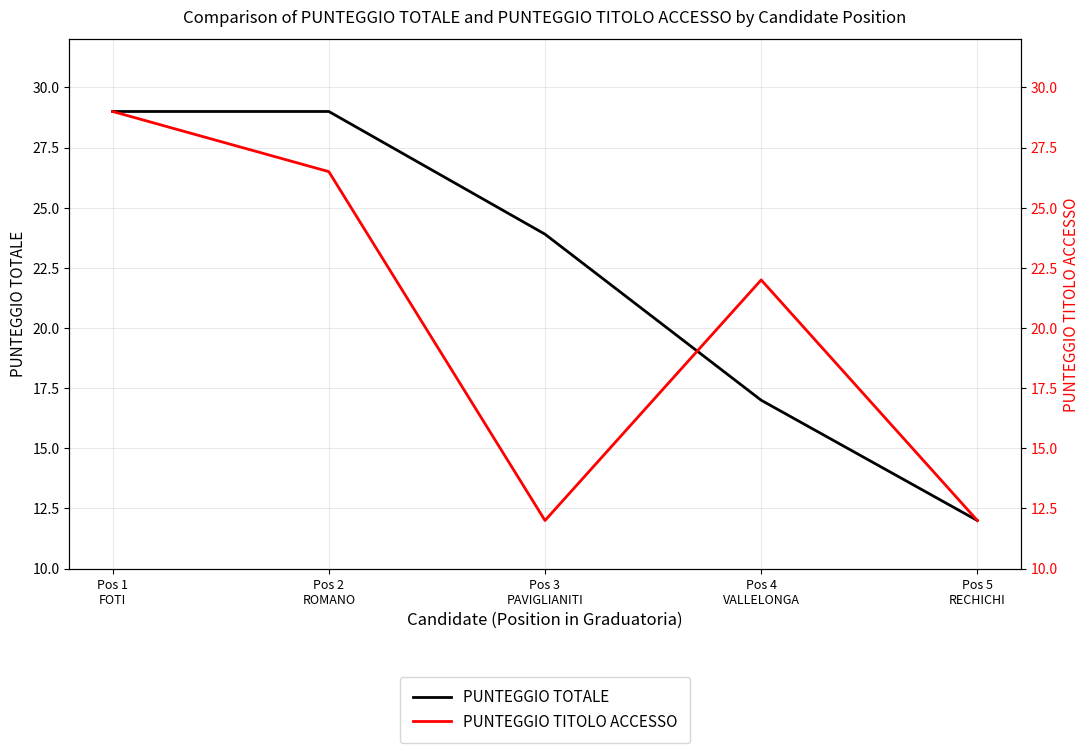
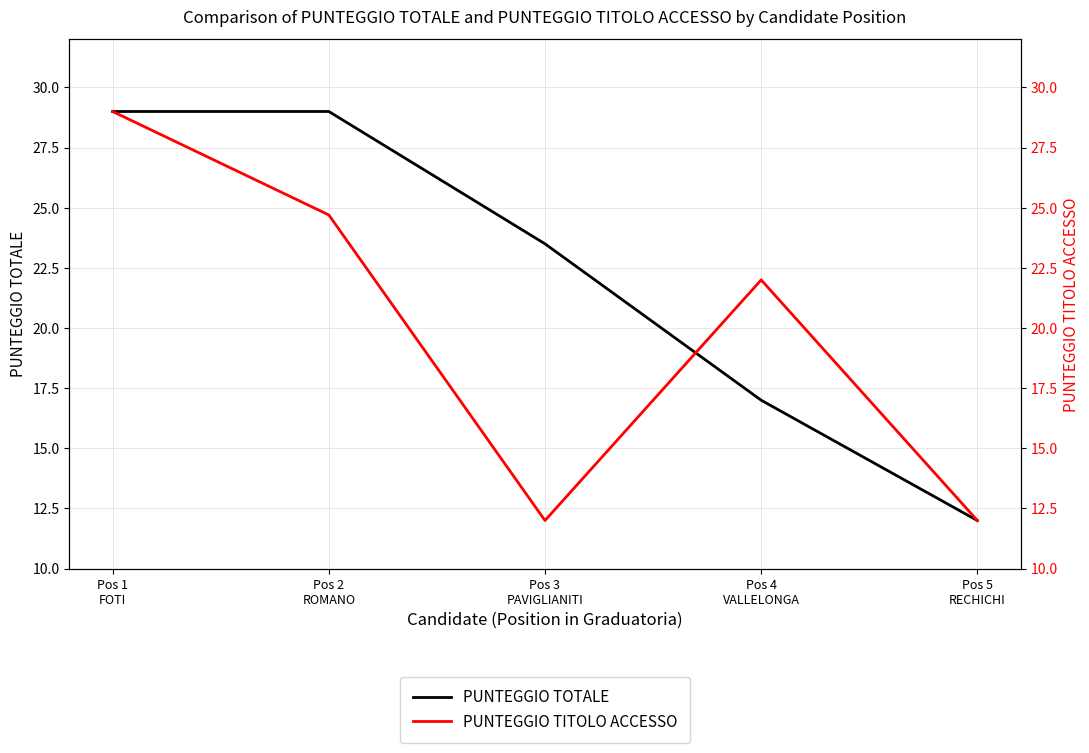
  {
    "PUNTEGGIO TOTALE": {
      "Pos 1 FOTI": 29.0,
      "Pos 2 ROMANO": 29.0,
-     "Pos 3 PAVIGLIANITI": 23.9,
+     "Pos 3 PAVIGLIANITI": 23.5,
      "Pos 4 VALLELONGA": 17.0,
      "Pos 5 RECHICHI": 12.0
    },
    "PUNTEGGIO TITOLO ACCESSO": {
      "Pos 1 FOTI": 29.0,
-     "Pos 2 ROMANO": 26.5,
+     "Pos 2 ROMANO": 24.7,
      "Pos 3 PAVIGLIANITI": 12.0,
      "Pos 4 VALLELONGA": 22.0,
      "Pos 5 RECHICHI": 12.0
    }
  }
